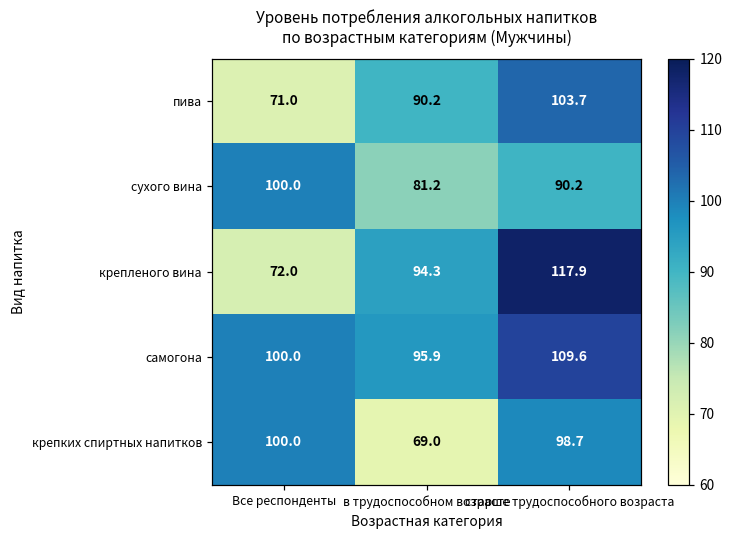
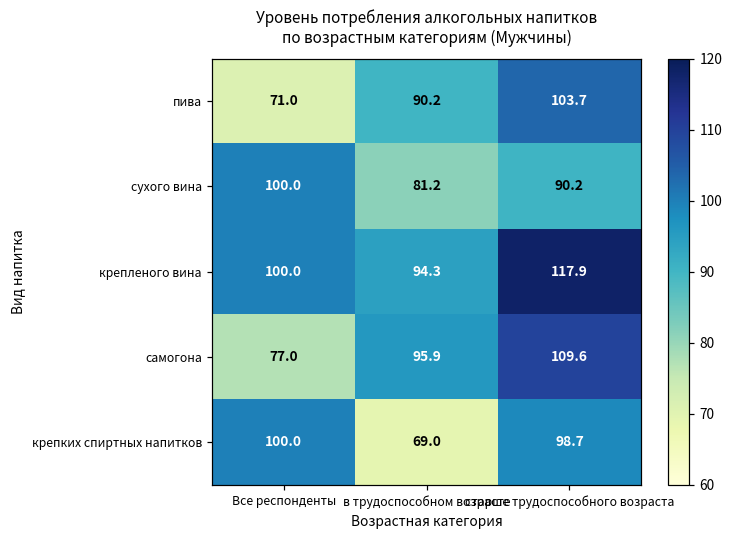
  {
    "пива": {
      "Все респонденты": 71.0
    },
    "сухого вина": {
      "Все респонденты": 100.0
    },
    "крепленого вина": {
-     "Все респонденты": 72.0
+     "Все респонденты": 100.0
    },
    "самогона": {
-     "Все респонденты": 100.0
+     "Все респонденты": 77.0
    },
    "крепких спиртных напитков": {
      "Все респонденты": 100.0
    }
  }
